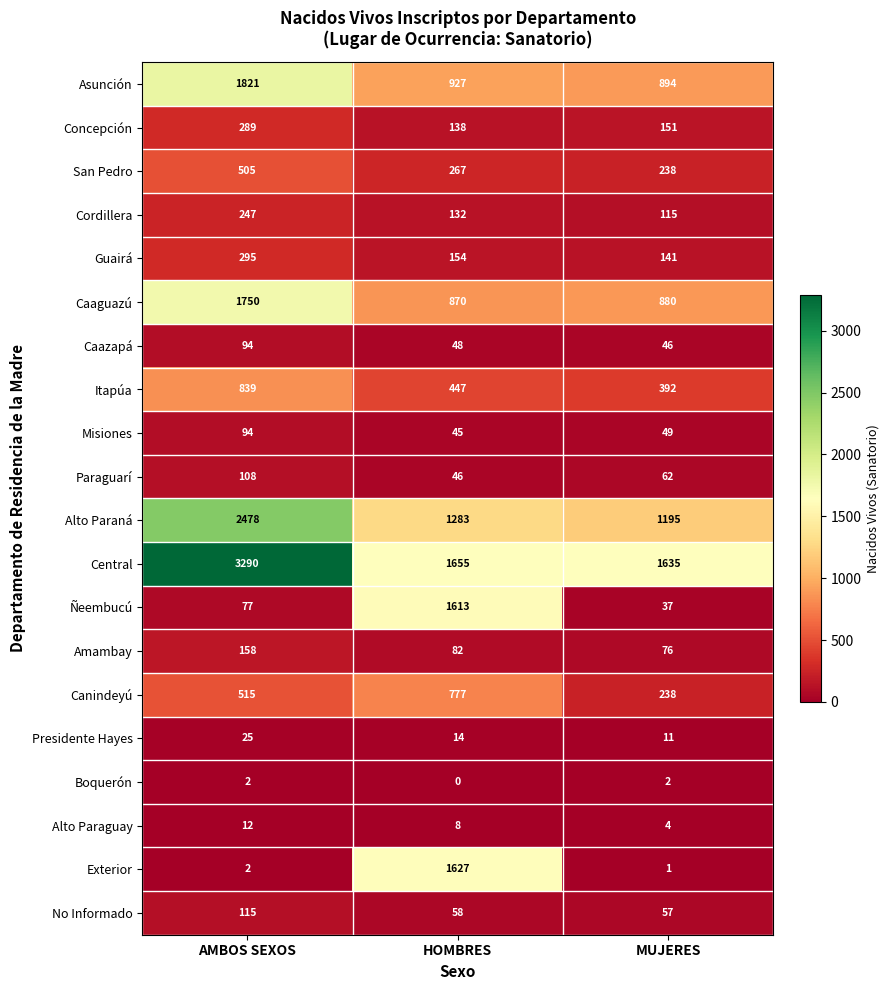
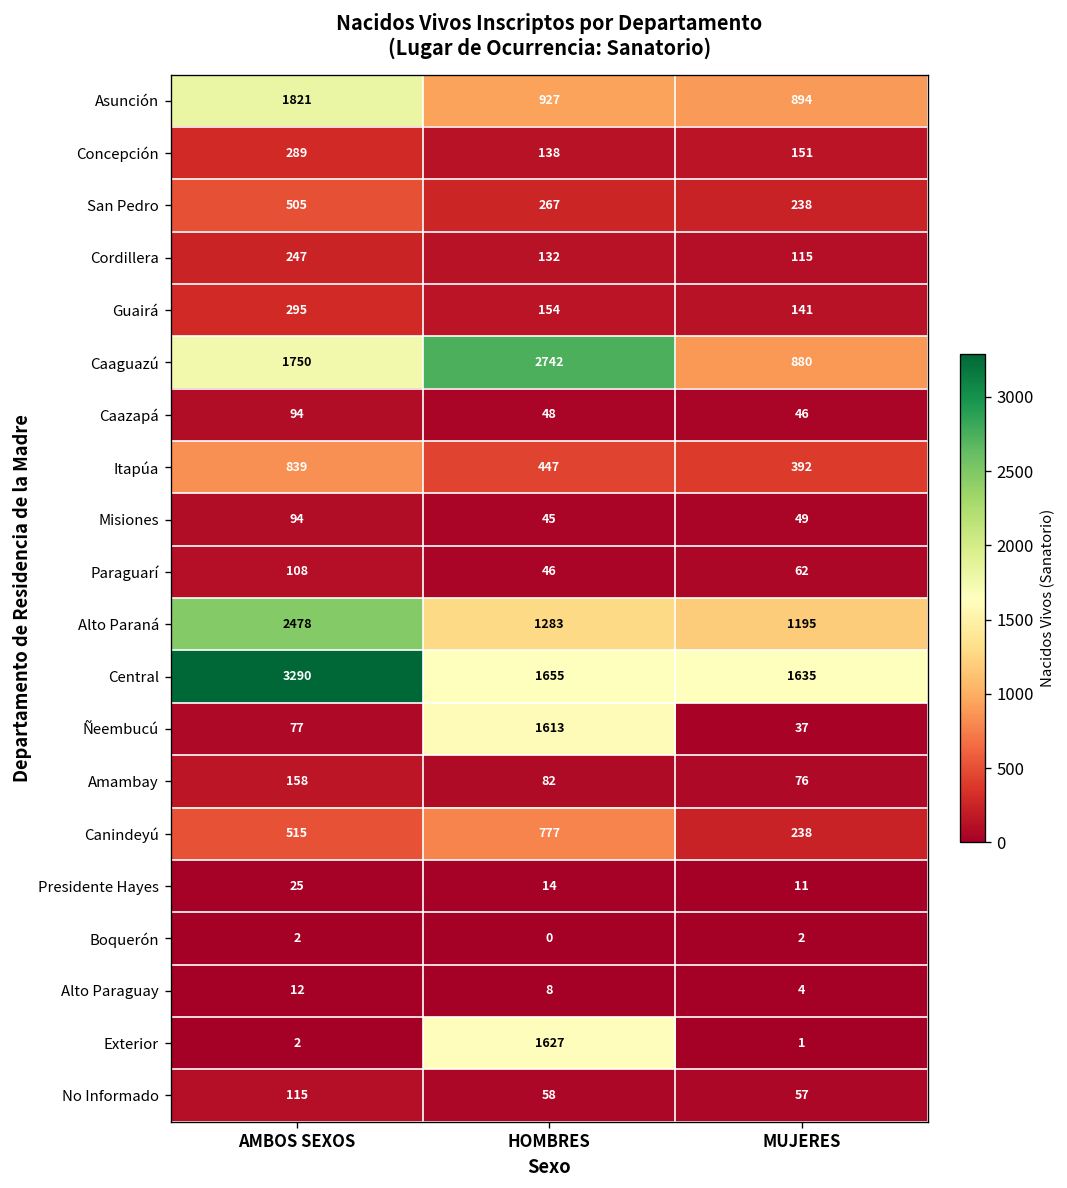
  {
    "Asunción": {
      "AMBOS SEXOS": 1821,
      "HOMBRES": 927,
      "MUJERES": 894
    },
    "Concepción": {
      "AMBOS SEXOS": 289,
      "HOMBRES": 138,
      "MUJERES": 151
    },
    "San Pedro": {
      "AMBOS SEXOS": 505,
      "HOMBRES": 267,
      "MUJERES": 238
    },
    "Cordillera": {
      "AMBOS SEXOS": 247,
      "HOMBRES": 132,
      "MUJERES": 115
    },
    "Guairá": {
      "AMBOS SEXOS": 295,
      "HOMBRES": 154,
      "MUJERES": 141
    },
    "Caaguazú": {
      "AMBOS SEXOS": 1750,
-     "HOMBRES": 870,
+     "HOMBRES": 2742,
      "MUJERES": 880
    },
    "Caazapá": {
      "AMBOS SEXOS": 94,
      "HOMBRES": 48,
      "MUJERES": 46
    },
    "Itapúa": {
      "AMBOS SEXOS": 839,
      "HOMBRES": 447,
      "MUJERES": 392
    },
    "Misiones": {
      "AMBOS SEXOS": 94,
      "HOMBRES": 45,
      "MUJERES": 49
    },
    "Paraguarí": {
      "AMBOS SEXOS": 108,
      "HOMBRES": 46,
      "MUJERES": 62
    },
    "Alto Paraná": {
      "AMBOS SEXOS": 2478,
      "HOMBRES": 1283,
      "MUJERES": 1195
    },
    "Central": {
      "AMBOS SEXOS": 3290,
      "HOMBRES": 1655,
      "MUJERES": 1635
    },
    "Ñeembucú": {
      "AMBOS SEXOS": 77,
      "HOMBRES": 1613,
      "MUJERES": 37
    },
    "Amambay": {
      "AMBOS SEXOS": 158,
      "HOMBRES": 82,
      "MUJERES": 76
    },
    "Canindeyú": {
      "AMBOS SEXOS": 515,
      "HOMBRES": 777,
      "MUJERES": 238
    },
    "Presidente Hayes": {
      "AMBOS SEXOS": 25,
      "HOMBRES": 14,
      "MUJERES": 11
    },
    "Boquerón": {
      "AMBOS SEXOS": 2,
      "HOMBRES": 0,
      "MUJERES": 2
    },
    "Alto Paraguay": {
      "AMBOS SEXOS": 12,
      "HOMBRES": 8,
      "MUJERES": 4
    },
    "Exterior": {
      "AMBOS SEXOS": 2,
      "HOMBRES": 1627,
      "MUJERES": 1
    },
    "No Informado": {
      "AMBOS SEXOS": 115,
      "HOMBRES": 58,
      "MUJERES": 57
    }
  }
